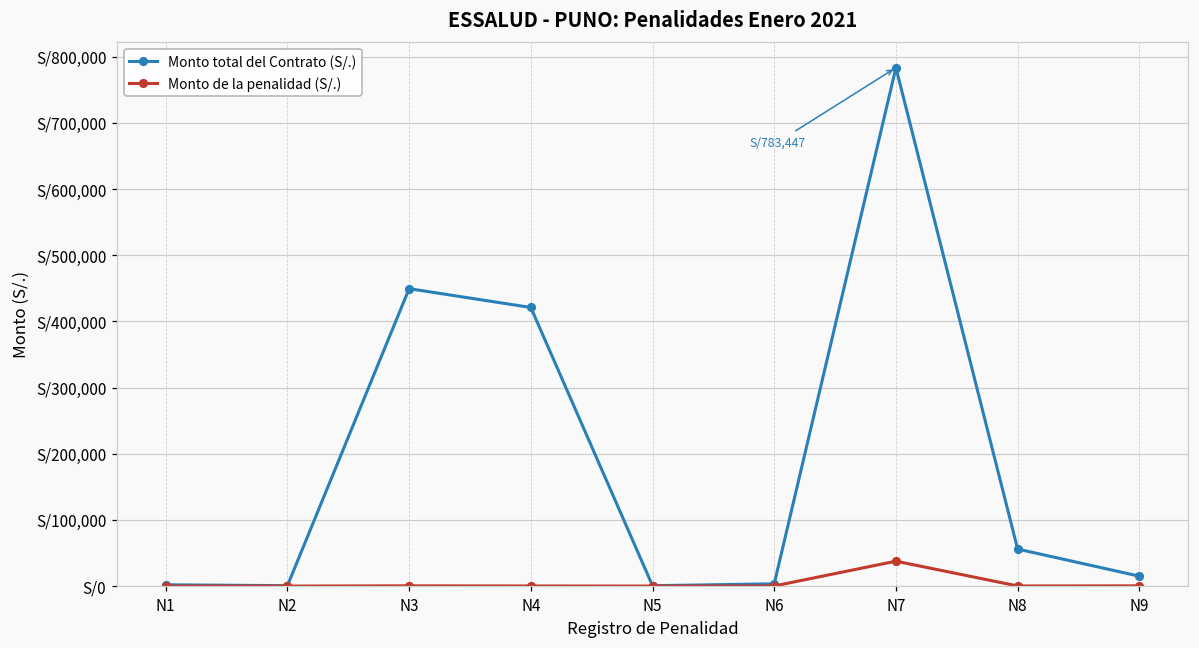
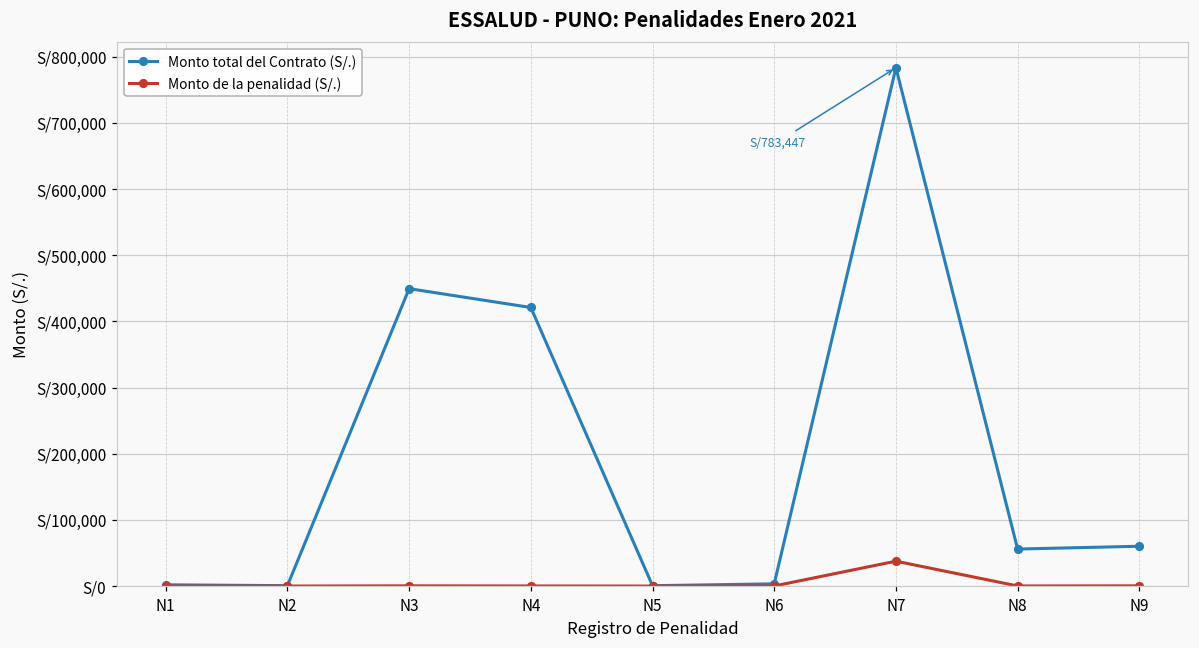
  {
    "Monto total del Contrato (S/.)": {
      "N3": "S/450,000",
      "N4": "S/420,000",
      "N8": "S/60,000",
-     "N9": "S/20,000"
+     "N9": "S/60,000"
    },
    "Monto de la penalidad (S/.)": {
      "N3": "S/0",
      "N4": "S/0",
      "N7": "S/40,000",
      "N8": "S/0",
      "N9": "S/0"
    }
  }
